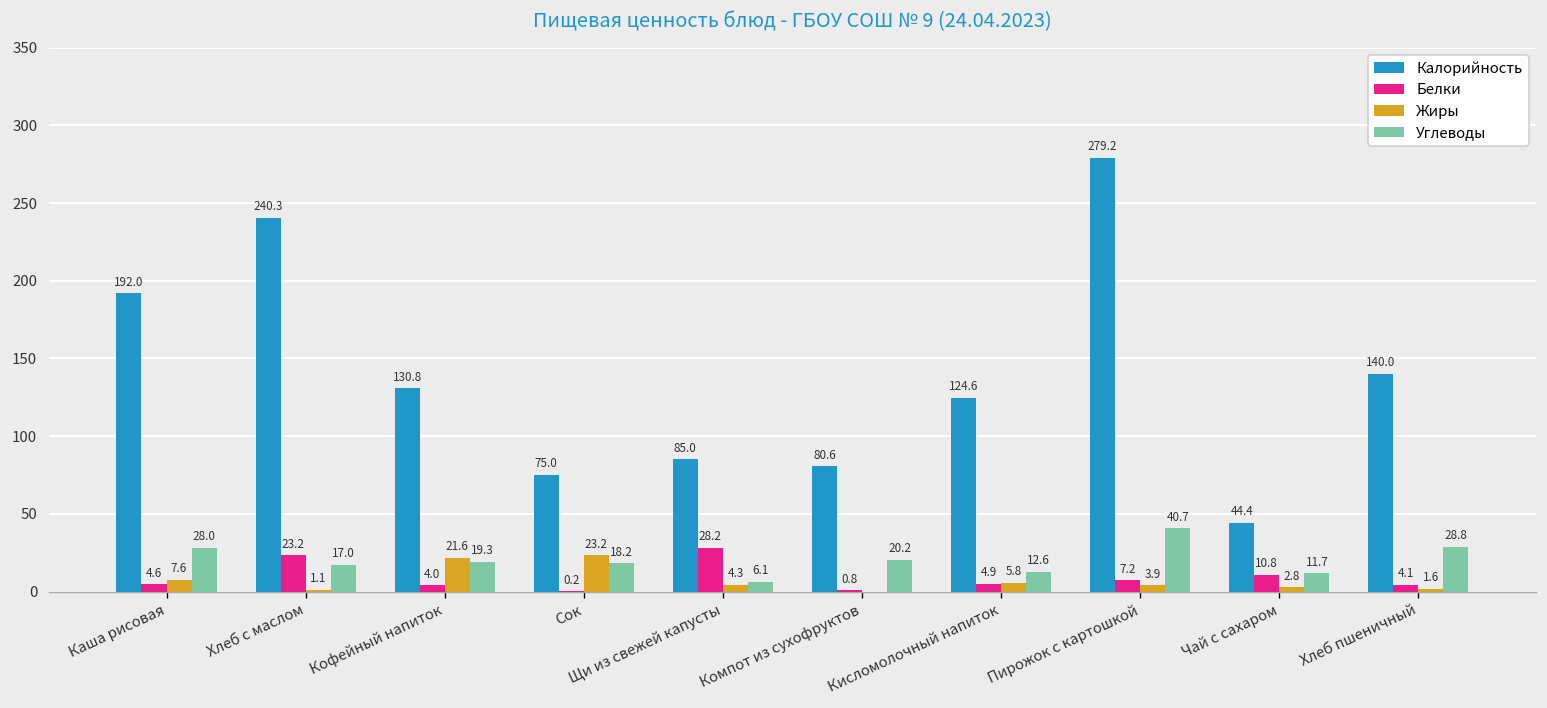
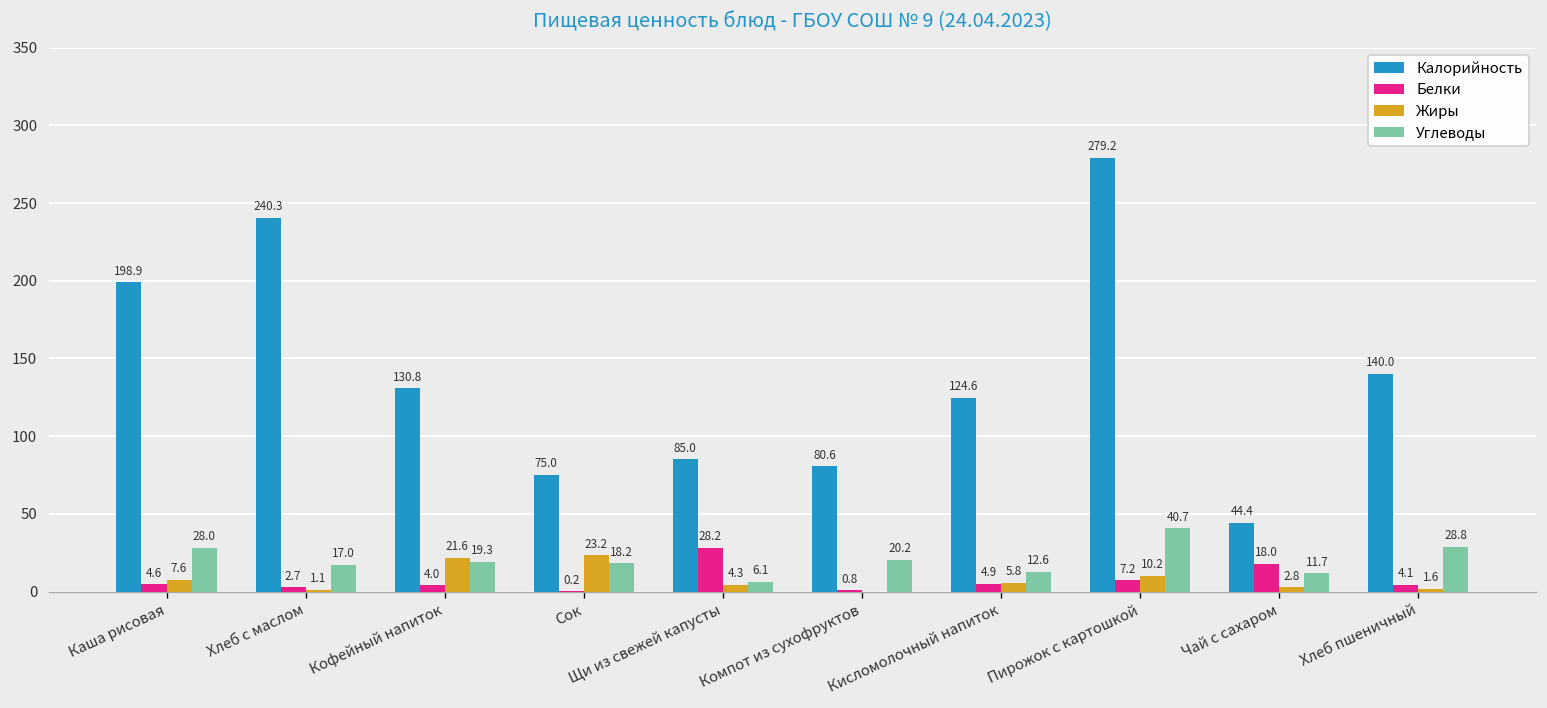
  {
    "Калорийность": {
-     "Каша рисовая": 192.0,
+     "Каша рисовая": 198.9,
      "Хлеб с маслом": 240.3,
      "Кофейный напиток": 130.8,
      "Сок": 75.0,
      "Щи из свежей капусты": 85.0,
      "Компот из сухофруктов": 80.6,
      "Кисломолочный напиток": 124.6,
      "Пирожок с картошкой": 279.2,
      "Чай с сахаром": 44.4,
      "Хлеб пшеничный": 140.0
    },
    "Белки": {
      "Каша рисовая": 4.6,
-     "Хлеб с маслом": 23.2,
+     "Хлеб с маслом": 2.7,
      "Кофейный напиток": 4.0,
      "Сок": 0.2,
      "Щи из свежей капусты": 28.2,
      "Компот из сухофруктов": 0.8,
      "Кисломолочный напиток": 4.9,
      "Пирожок с картошкой": 7.2,
-     "Чай с сахаром": 10.8,
+     "Чай с сахаром": 18.0,
      "Хлеб пшеничный": 4.1
    },
    "Жиры": {
      "Каша рисовая": 7.6,
      "Хлеб с маслом": 1.1,
      "Кофейный напиток": 21.6,
      "Сок": 23.2,
      "Щи из свежей капусты": 4.3,
      "Кисломолочный напиток": 5.8,
-     "Пирожок с картошкой": 3.9,
+     "Пирожок с картошкой": 10.2,
      "Чай с сахаром": 2.8,
      "Хлеб пшеничный": 1.6
    },
    "Углеводы": {
      "Каша рисовая": 28.0,
      "Хлеб с маслом": 17.0,
      "Кофейный напиток": 19.3,
      "Сок": 18.2,
      "Щи из свежей капусты": 6.1,
      "Компот из сухофруктов": 20.2,
      "Кисломолочный напиток": 12.6,
      "Пирожок с картошкой": 40.7,
      "Чай с сахаром": 11.7,
      "Хлеб пшеничный": 28.8
    }
  }
